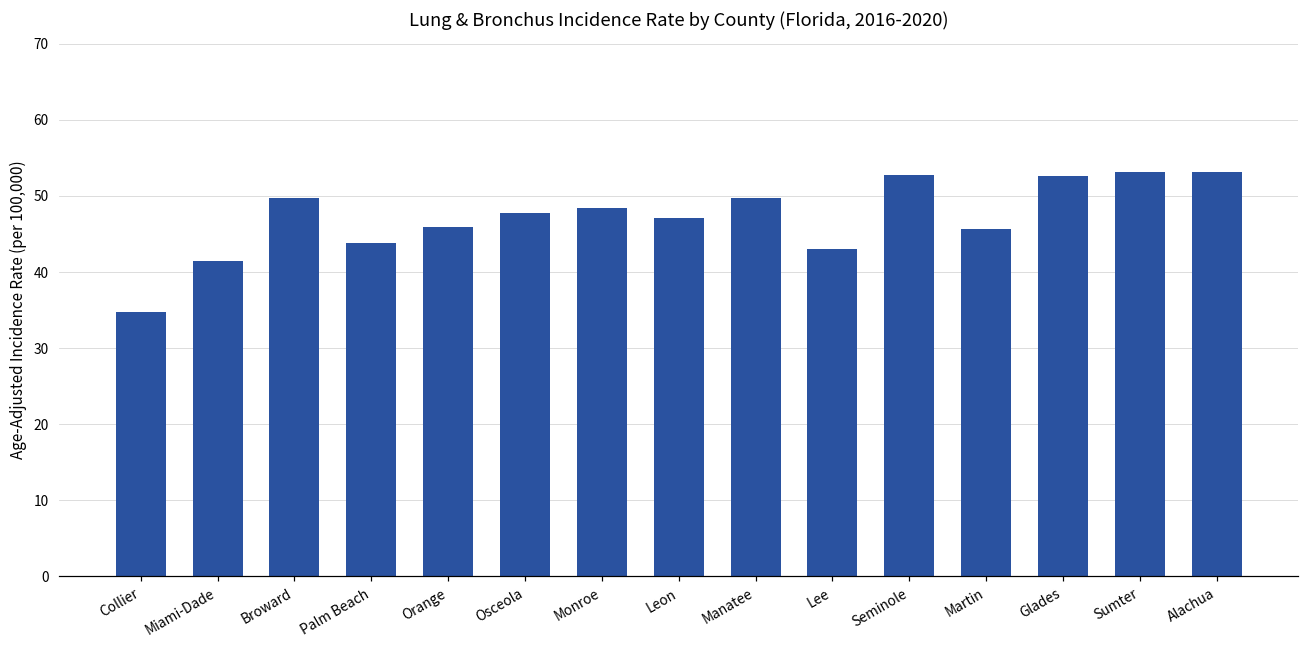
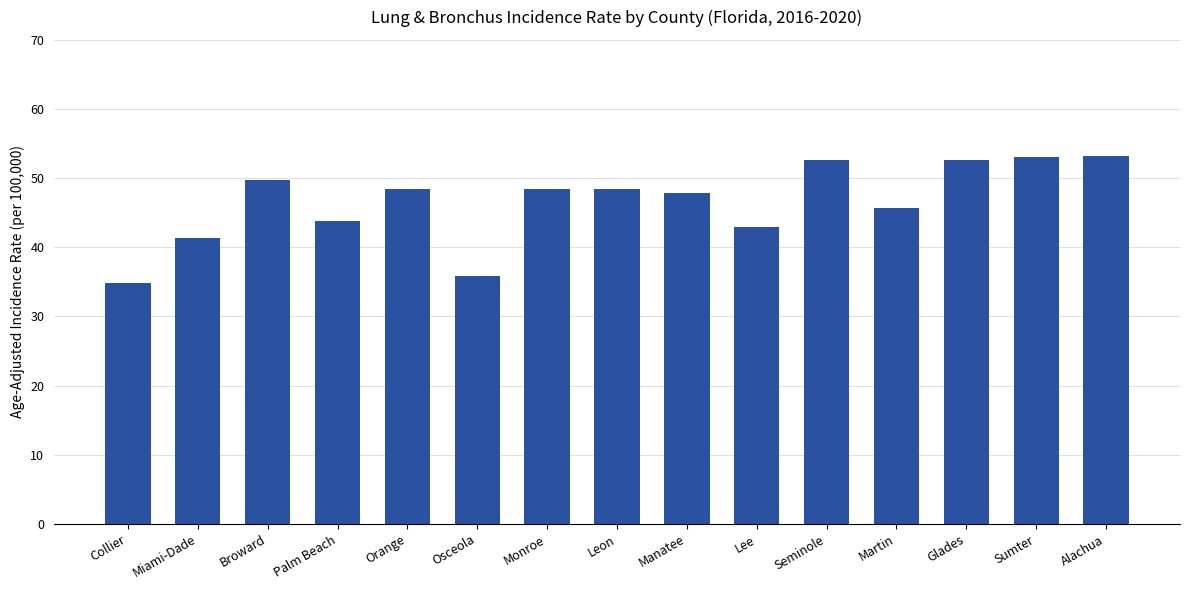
  {
    "Collier": 35,
    "Miami-Dade": 41,
    "Broward": 50,
    "Palm Beach": 44,
-   "Orange": 46,
-   "Osceola": 48,
+   "Orange": 49,
+   "Osceola": 36,
    "Monroe": 48,
-   "Leon": 47,
-   "Manatee": 50,
+   "Leon": 49,
+   "Manatee": 48,
    "Lee": 43,
    "Seminole": 53,
    "Martin": 46,
    "Glades": 53,
    "Sumter": 53,
    "Alachua": 53
  }
